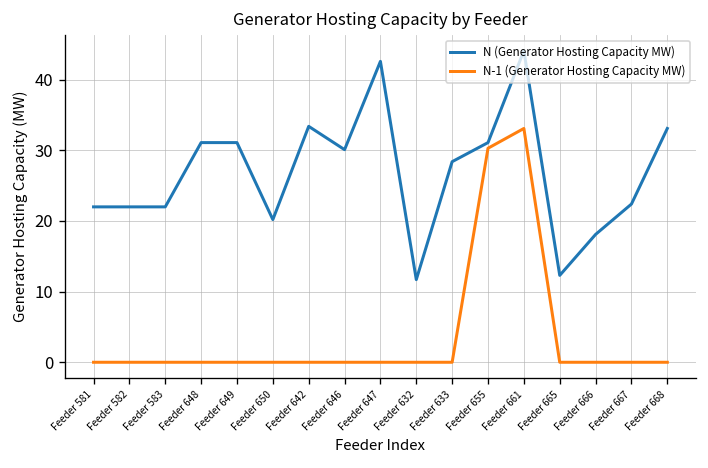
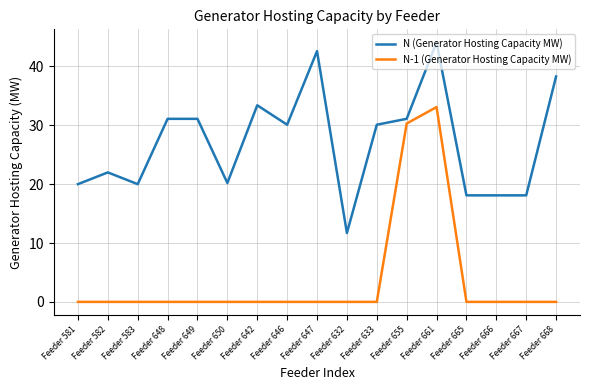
  {
    "N (Generator Hosting Capacity MW)": {
-     "Feeder 581": 22,
+     "Feeder 581": 20,
      "Feeder 582": 22,
-     "Feeder 583": 22,
+     "Feeder 583": 20,
      "Feeder 648": 31,
      "Feeder 649": 31,
      "Feeder 650": 20,
      "Feeder 642": 33,
      "Feeder 646": 30,
      "Feeder 647": 43,
      "Feeder 632": 12,
-     "Feeder 633": 28,
+     "Feeder 633": 30,
      "Feeder 655": 31,
-     "Feeder 665": 12,
+     "Feeder 665": 18,
      "Feeder 666": 18,
-     "Feeder 667": 22,
-     "Feeder 668": 33
+     "Feeder 667": 18,
+     "Feeder 668": 38
    },
    "N-1 (Generator Hosting Capacity MW)": {
      "Feeder 581": 0,
      "Feeder 582": 0,
      "Feeder 583": 0,
      "Feeder 648": 0,
      "Feeder 649": 0,
      "Feeder 650": 0,
      "Feeder 642": 0,
      "Feeder 646": 0,
      "Feeder 647": 0,
      "Feeder 632": 0,
      "Feeder 633": 0,
      "Feeder 655": 30,
      "Feeder 661": 33,
      "Feeder 665": 0,
      "Feeder 666": 0,
      "Feeder 667": 0,
      "Feeder 668": 0
    }
  }
